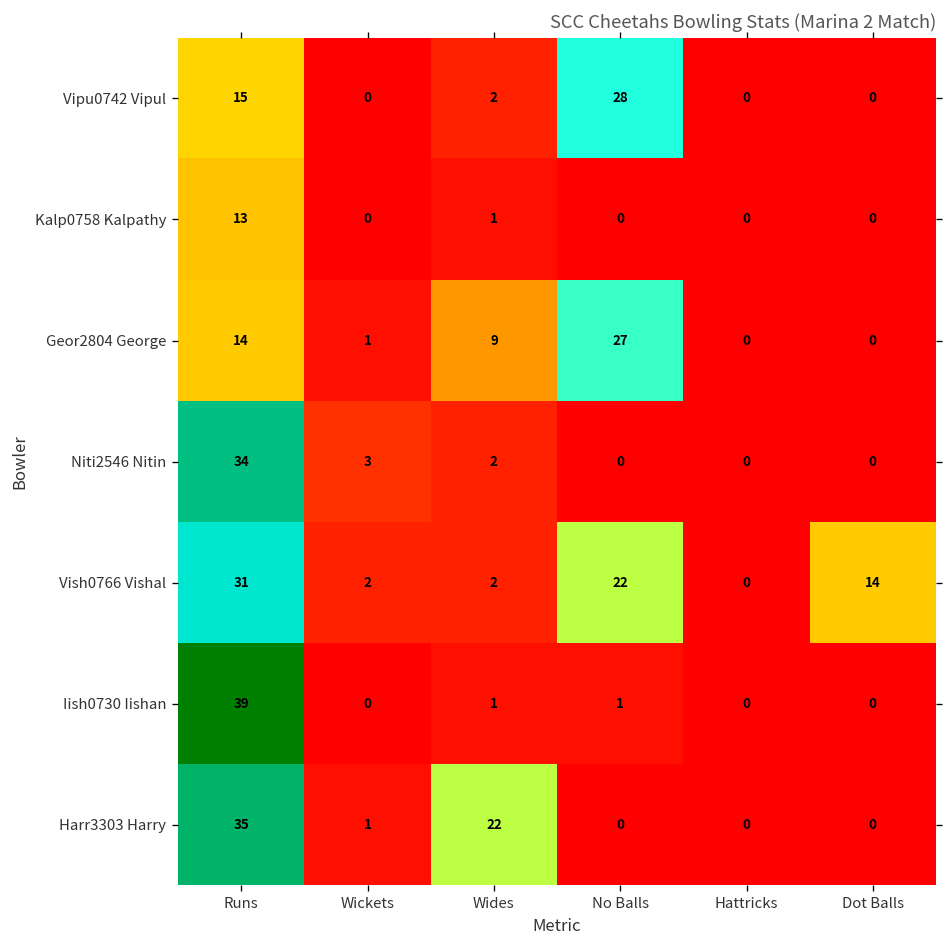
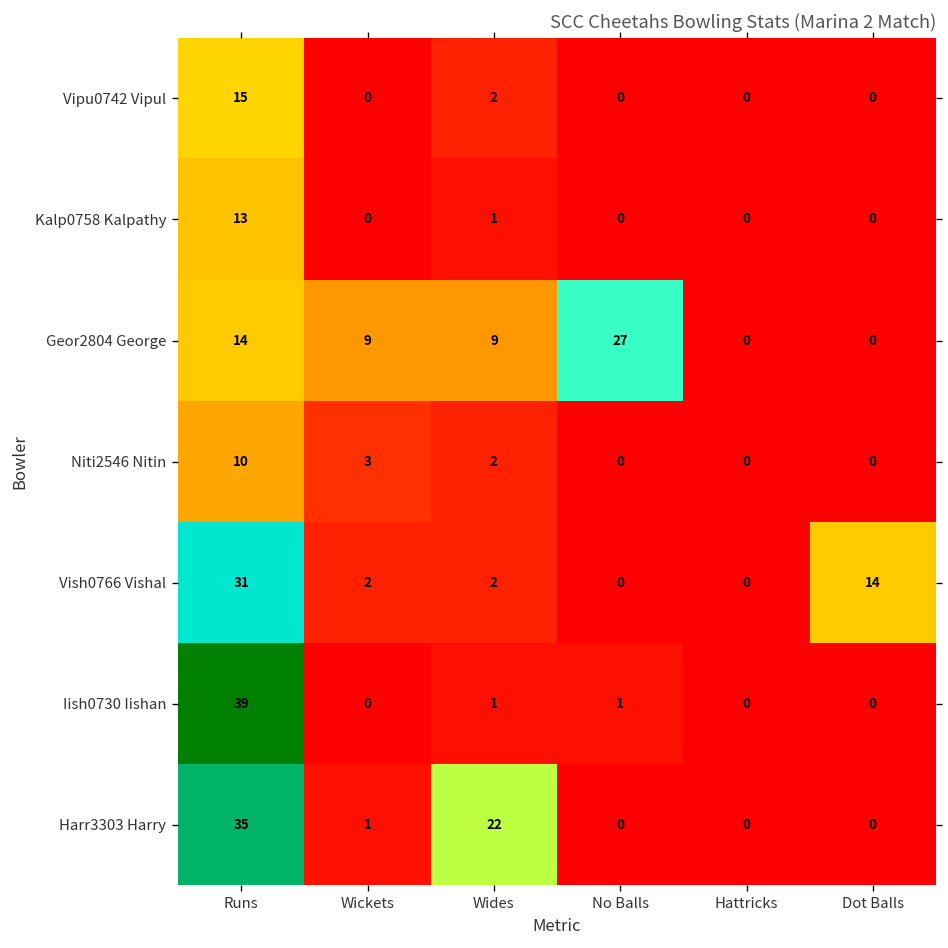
  {
    "Vipu0742 Vipul": {
      "Runs": 15,
      "Wickets": 0,
      "Wides": 2,
-     "No Balls": 28,
+     "No Balls": 0,
      "Hattricks": 0,
      "Dot Balls": 0
    },
    "Kalp0758 Kalpathy": {
      "Runs": 13,
      "Wickets": 0,
      "Wides": 1,
      "No Balls": 0,
      "Hattricks": 0,
      "Dot Balls": 0
    },
    "Geor2804 George": {
      "Runs": 14,
-     "Wickets": 1,
+     "Wickets": 9,
      "Wides": 9,
      "No Balls": 27,
      "Hattricks": 0,
      "Dot Balls": 0
    },
    "Niti2546 Nitin": {
-     "Runs": 34,
+     "Runs": 10,
      "Wickets": 3,
      "Wides": 2,
      "No Balls": 0,
      "Hattricks": 0,
      "Dot Balls": 0
    },
    "Vish0766 Vishal": {
      "Runs": 31,
      "Wickets": 2,
      "Wides": 2,
-     "No Balls": 22,
+     "No Balls": 0,
      "Hattricks": 0,
      "Dot Balls": 14
    },
    "Iish0730 Iishan": {
      "Runs": 39,
      "Wickets": 0,
      "Wides": 1,
      "No Balls": 1,
      "Hattricks": 0,
      "Dot Balls": 0
    },
    "Harr3303 Harry": {
      "Runs": 35,
      "Wickets": 1,
      "Wides": 22,
      "No Balls": 0,
      "Hattricks": 0,
      "Dot Balls": 0
    }
  }
